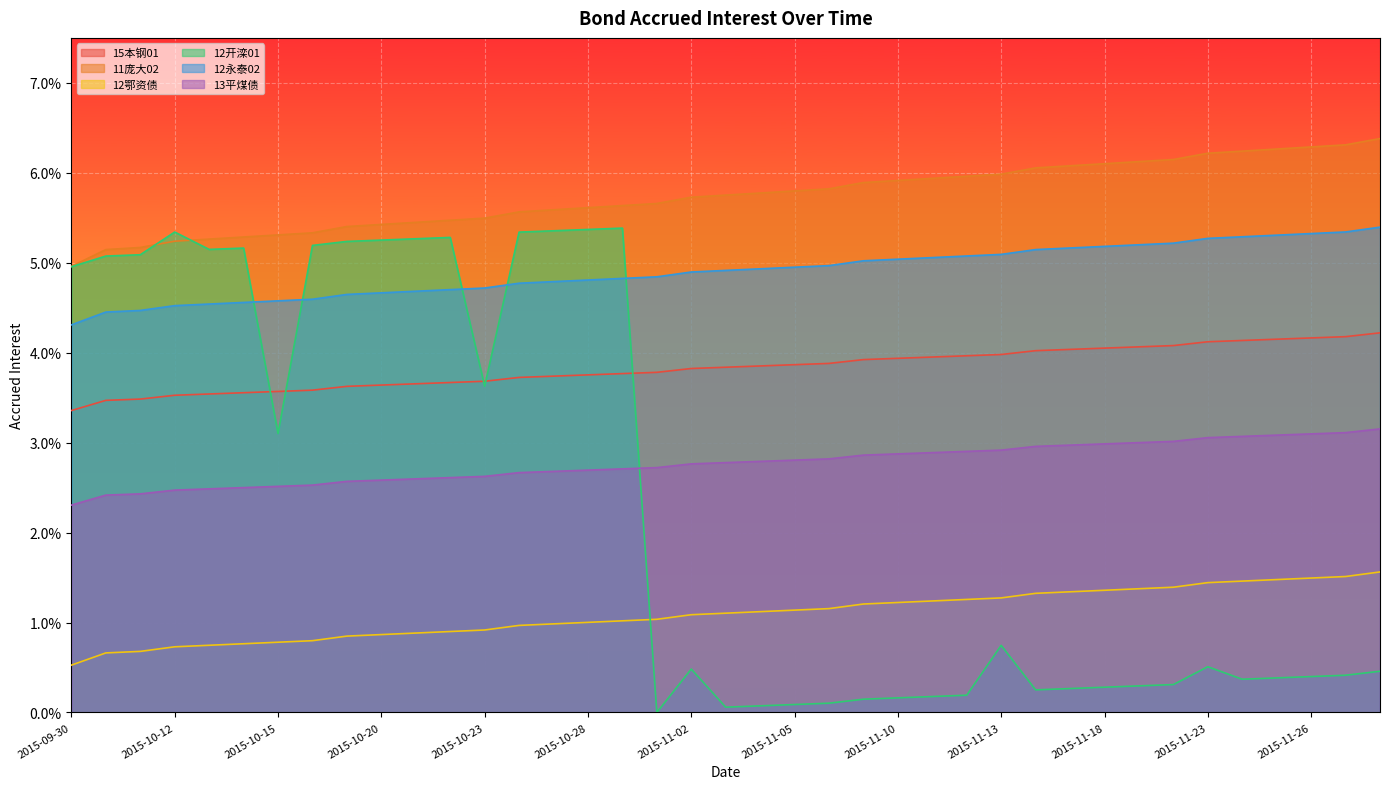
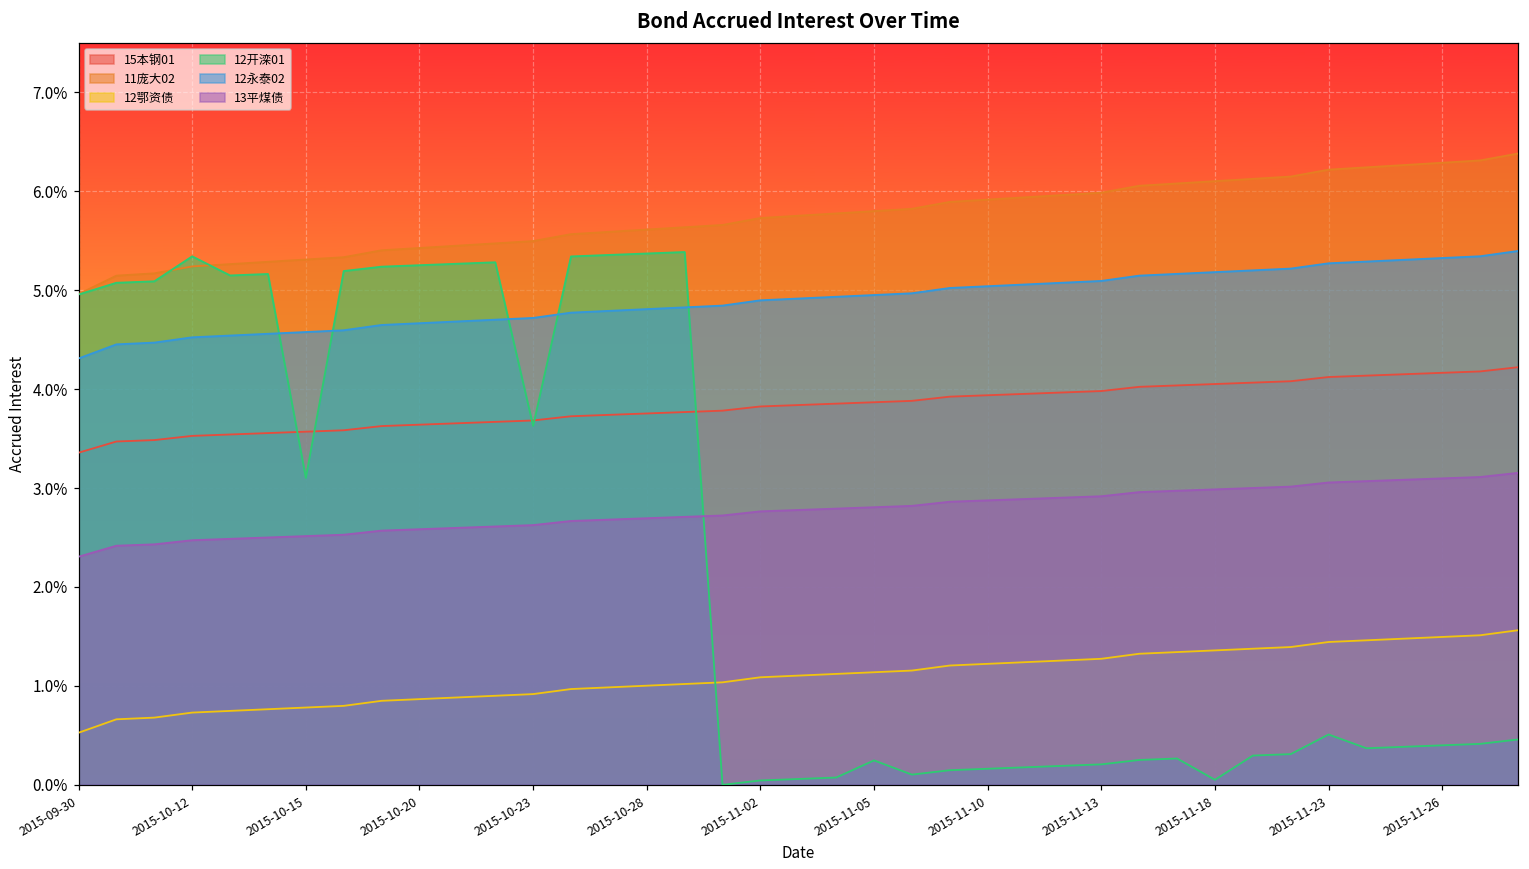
  {
    "12鄂资债": {
      "2015-09-30": "0.5%",
      "2015-10-12": "0.7%",
      "2015-10-15": "0.8%",
      "2015-10-20": "0.9%",
      "2015-10-23": "0.9%",
      "2015-10-28": "1.0%",
      "2015-11-02": "1.1%",
      "2015-11-05": "1.1%",
      "2015-11-10": "1.2%",
      "2015-11-13": "1.3%",
      "2015-11-18": "1.4%",
      "2015-11-23": "1.4%",
      "2015-11-26": "1.5%"
    },
    "12开滦01": {
      "2015-10-12": "5.3%",
      "2015-10-15": "3.1%",
      "2015-10-20": "5.3%",
      "2015-10-23": "3.6%",
      "2015-10-28": "5.4%",
-     "2015-11-02": "0.5%",
-     "2015-11-05": "0.1%",
+     "2015-11-02": "0.0%",
+     "2015-11-05": "0.2%",
      "2015-11-10": "0.2%",
-     "2015-11-13": "0.7%",
-     "2015-11-18": "0.3%",
+     "2015-11-13": "0.2%",
+     "2015-11-18": "0.1%",
      "2015-11-23": "0.5%",
      "2015-11-26": "0.4%"
    },
    "12永泰02": {
      "2015-09-30": "4.3%",
      "2015-10-12": "4.5%",
      "2015-10-15": "4.6%",
      "2015-10-20": "4.7%",
      "2015-10-23": "4.7%",
      "2015-10-28": "4.8%",
      "2015-11-02": "4.9%",
      "2015-11-05": "5.0%",
      "2015-11-10": "5.0%",
      "2015-11-13": "5.1%",
      "2015-11-18": "5.2%",
      "2015-11-23": "5.3%",
      "2015-11-26": "5.3%"
    },
    "13平煤债": {
      "2015-09-30": "2.3%",
      "2015-10-12": "2.5%",
      "2015-10-15": "2.5%",
      "2015-10-20": "2.6%",
      "2015-10-23": "2.6%",
      "2015-10-28": "2.7%",
      "2015-11-02": "2.8%",
      "2015-11-05": "2.8%",
      "2015-11-10": "2.9%",
      "2015-11-13": "2.9%",
      "2015-11-18": "3.0%",
      "2015-11-23": "3.1%",
      "2015-11-26": "3.1%"
    }
  }
